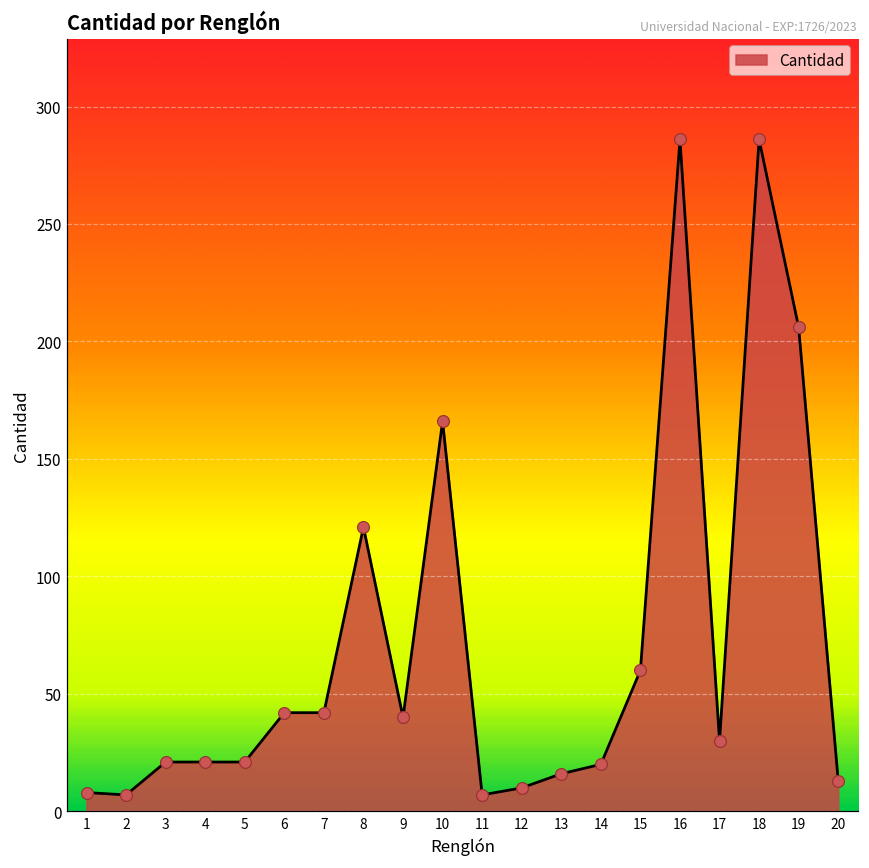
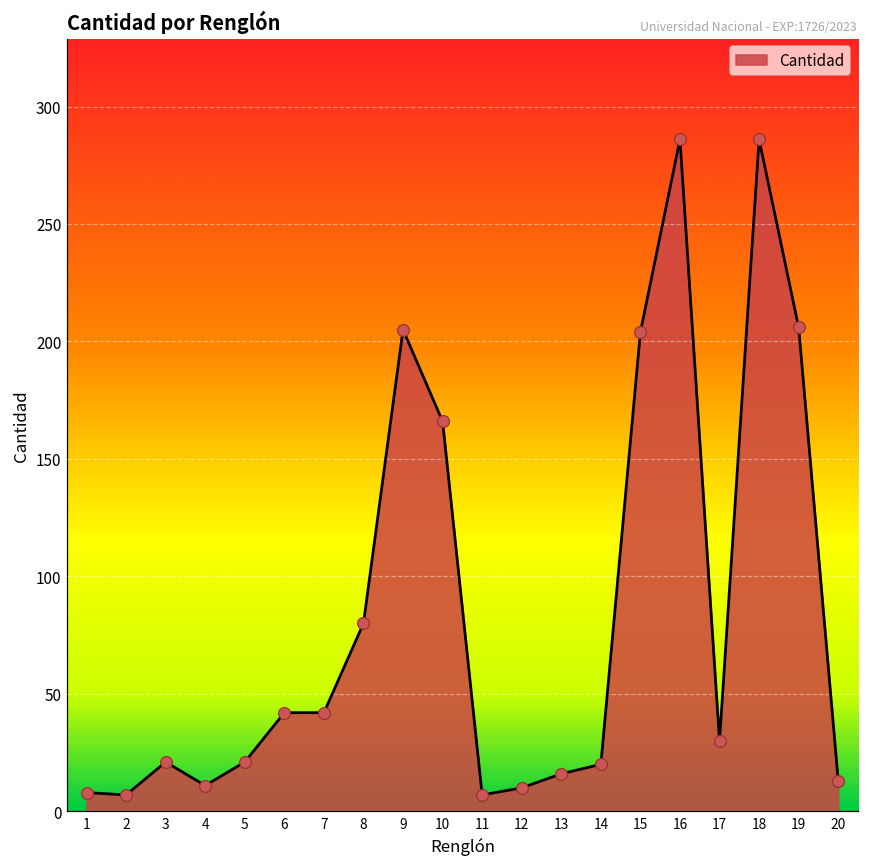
  {
    "1": 8,
    "2": 7,
    "3": 21,
-   "4": 21,
+   "4": 11,
    "5": 21,
    "6": 42,
    "7": 42,
-   "8": 121,
-   "9": 40,
+   "8": 80,
+   "9": 205,
    "10": 166,
    "11": 7,
    "12": 10,
    "13": 16,
    "14": 20,
-   "15": 60,
+   "15": 204,
    "16": 286,
    "17": 30,
    "18": 286,
    "19": 206,
    "20": 13
  }
